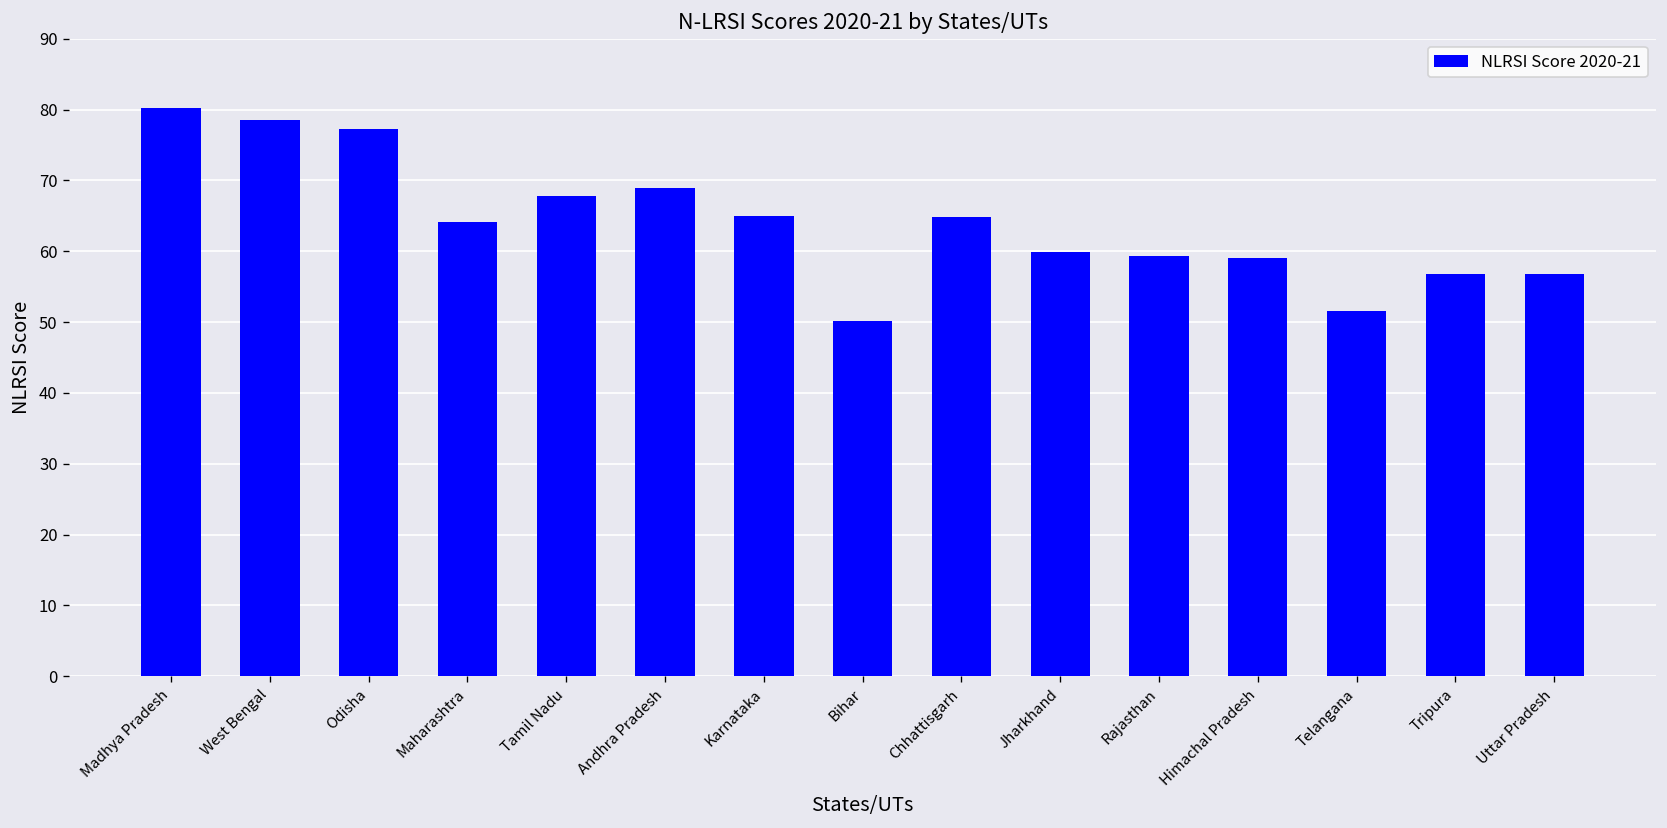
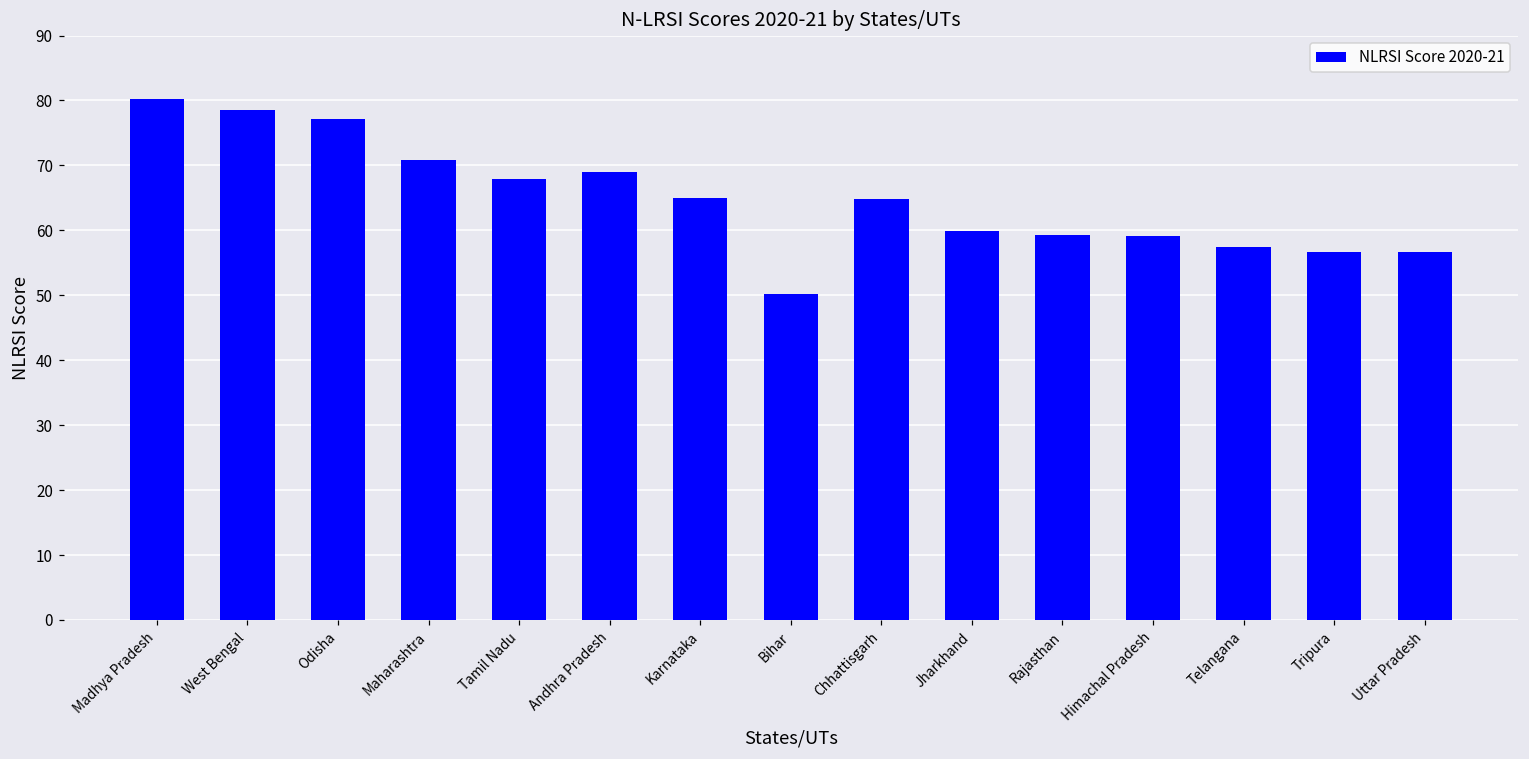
  {
    "Madhya Pradesh": 80,
    "West Bengal": 79,
    "Odisha": 77,
-   "Maharashtra": 64,
+   "Maharashtra": 71,
    "Tamil Nadu": 68,
    "Andhra Pradesh": 69,
    "Karnataka": 65,
    "Bihar": 50,
    "Chhattisgarh": 65,
    "Jharkhand": 60,
    "Rajasthan": 59,
    "Himachal Pradesh": 59,
-   "Telangana": 52,
+   "Telangana": 57,
    "Tripura": 57,
    "Uttar Pradesh": 57
  }
